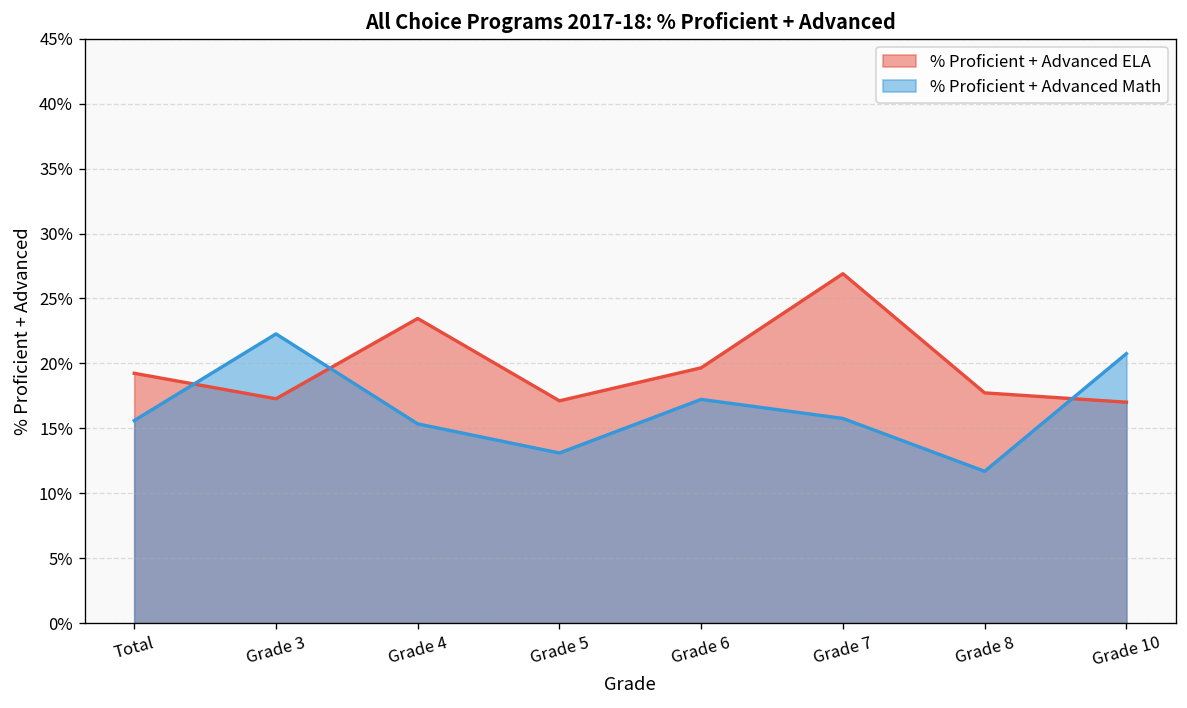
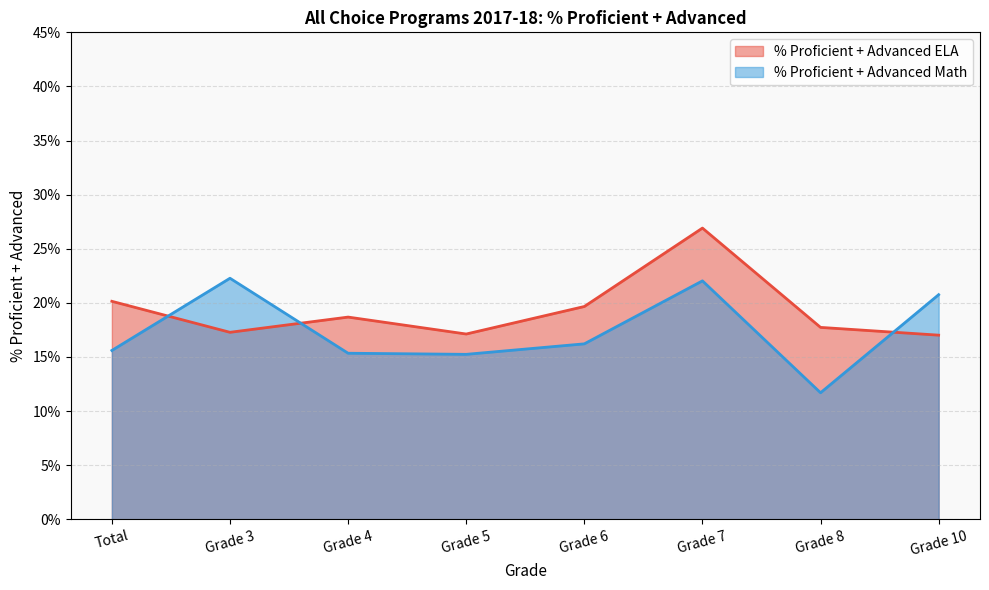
  {
    "% Proficient + Advanced ELA": {
-     "Total": "19.2%",
+     "Total": "20.1%",
      "Grade 3": "17.3%",
-     "Grade 4": "23.5%",
+     "Grade 4": "18.7%",
      "Grade 5": "17.1%",
      "Grade 6": "19.7%",
      "Grade 7": "26.9%",
      "Grade 8": "17.7%",
      "Grade 10": "17.0%"
    },
    "% Proficient + Advanced Math": {
      "Total": "15.6%",
      "Grade 3": "22.3%",
      "Grade 4": "15.3%",
-     "Grade 5": "13.1%",
-     "Grade 6": "17.2%",
-     "Grade 7": "15.8%",
+     "Grade 5": "15.2%",
+     "Grade 6": "16.2%",
+     "Grade 7": "22.0%",
      "Grade 8": "11.7%",
      "Grade 10": "20.8%"
    }
  }
